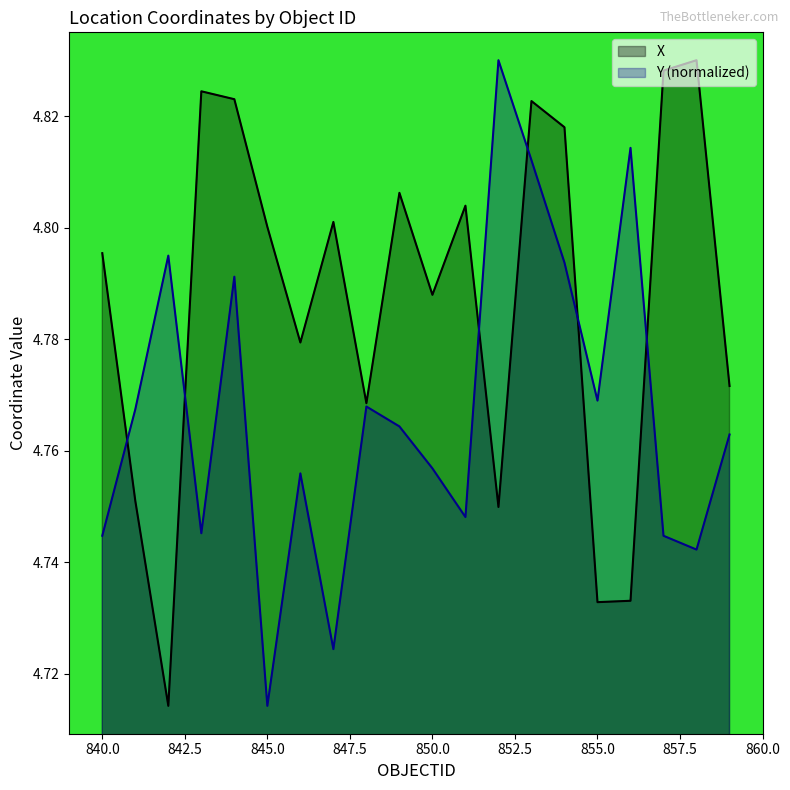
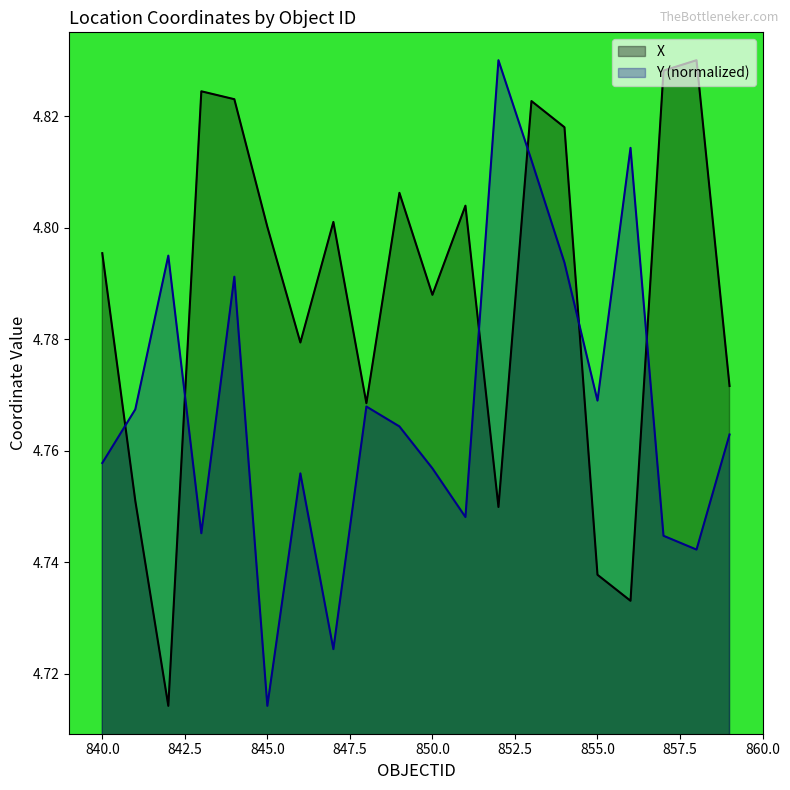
  {
    "X": {
      "840.0": 4.795,
      "845.0": 4.800,
      "850.0": 4.788,
-     "855.0": 4.733
+     "855.0": 4.738
    },
    "Y (normalized)": {
-     "840.0": 4.745,
+     "840.0": 4.758,
      "845.0": 4.714,
      "850.0": 4.757,
      "855.0": 4.769
    }
  }
